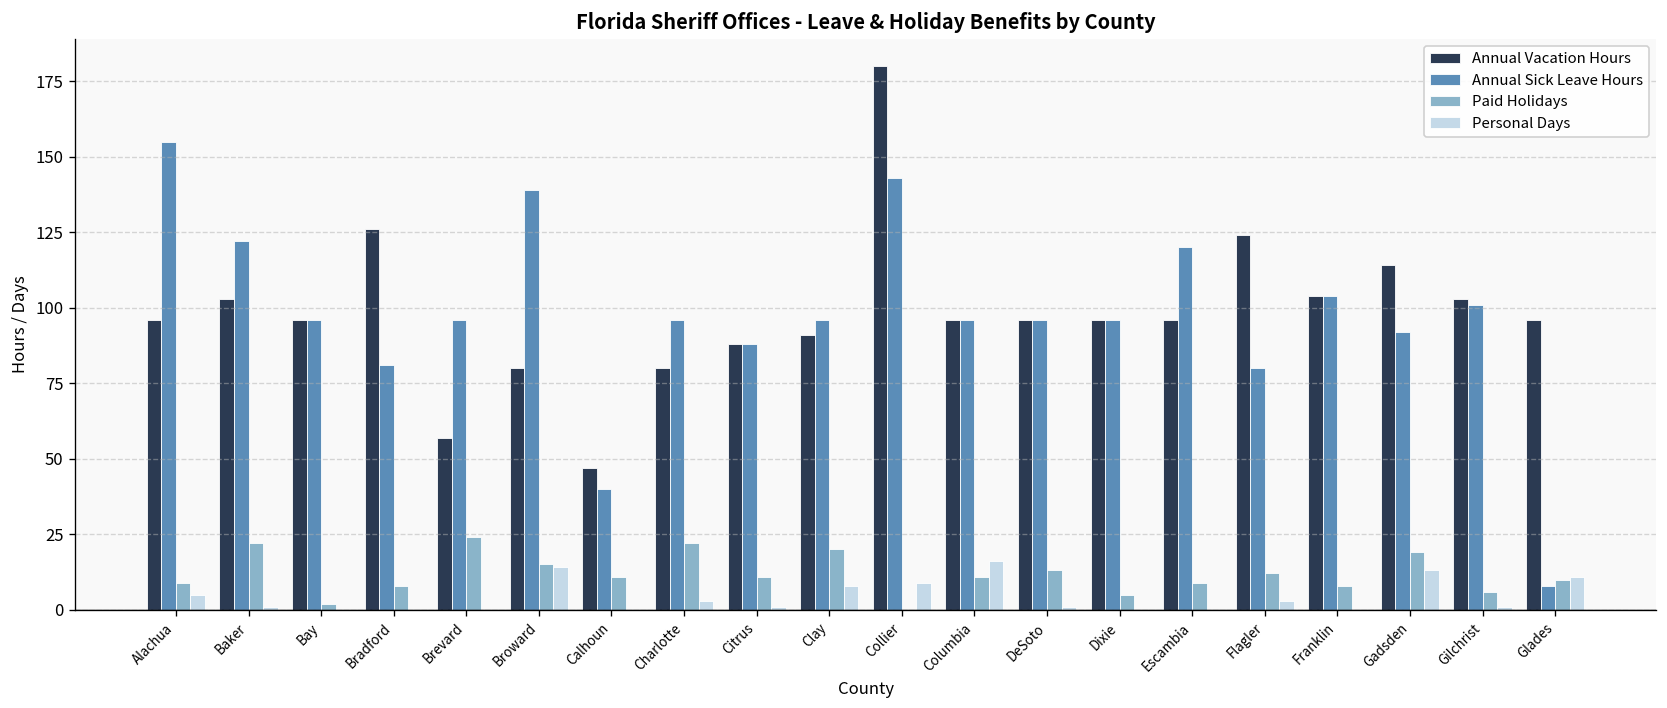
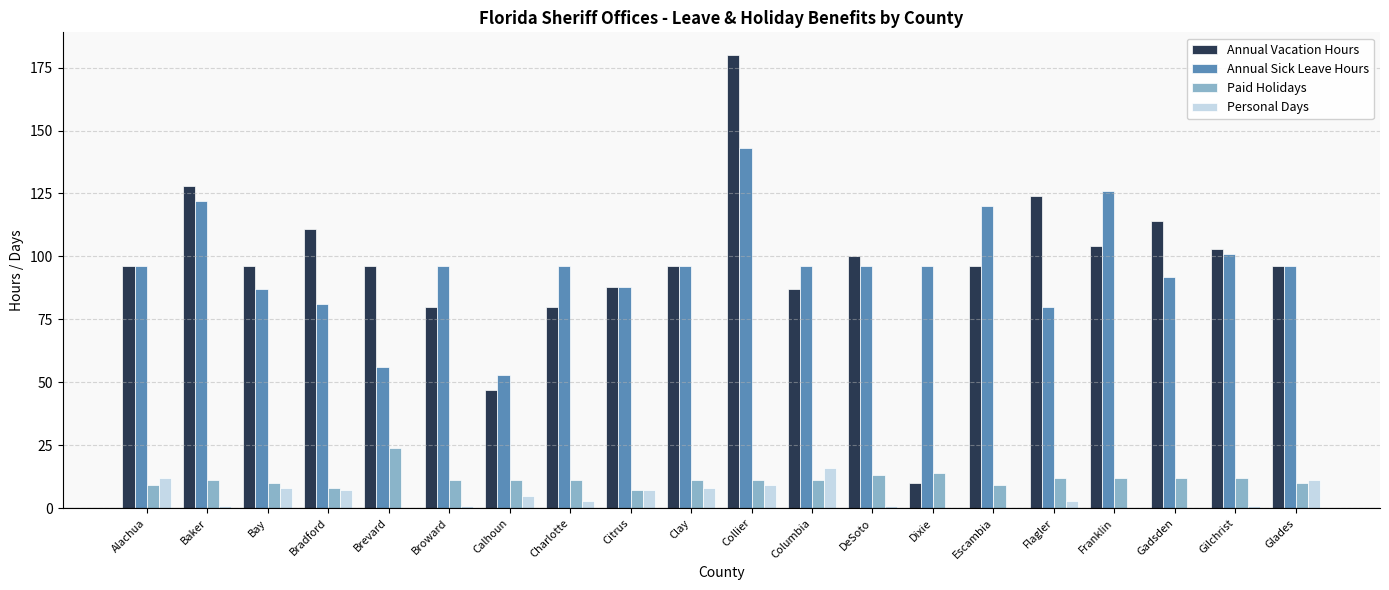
  {
    "Annual Vacation Hours": {
      "Alachua": 96,
-     "Baker": 103,
+     "Baker": 128,
      "Bay": 96,
-     "Bradford": 126,
-     "Brevard": 57,
+     "Bradford": 111,
+     "Brevard": 96,
      "Broward": 80,
      "Calhoun": 47,
      "Charlotte": 80,
      "Citrus": 88,
-     "Clay": 91,
+     "Clay": 96,
      "Collier": 180,
-     "Columbia": 96,
-     "DeSoto": 96,
-     "Dixie": 96,
+     "Columbia": 87,
+     "DeSoto": 100,
+     "Dixie": 10,
      "Escambia": 96,
      "Flagler": 124,
      "Franklin": 104,
      "Gadsden": 114,
      "Gilchrist": 103,
      "Glades": 96
    },
    "Annual Sick Leave Hours": {
-     "Alachua": 155,
+     "Alachua": 96,
      "Baker": 122,
-     "Bay": 96,
+     "Bay": 87,
      "Bradford": 81,
-     "Brevard": 96,
-     "Broward": 139,
-     "Calhoun": 40,
+     "Brevard": 56,
+     "Broward": 96,
+     "Calhoun": 53,
      "Charlotte": 96,
      "Citrus": 88,
      "Clay": 96,
      "Collier": 143,
      "Columbia": 96,
      "DeSoto": 96,
      "Dixie": 96,
      "Escambia": 120,
      "Flagler": 80,
-     "Franklin": 104,
+     "Franklin": 126,
      "Gadsden": 92,
      "Gilchrist": 101,
-     "Glades": 8
+     "Glades": 96
    },
    "Paid Holidays": {
      "Alachua": 9,
-     "Baker": 22,
-     "Bay": 2,
+     "Baker": 11,
+     "Bay": 10,
      "Bradford": 8,
      "Brevard": 24,
-     "Broward": 15,
+     "Broward": 11,
      "Calhoun": 11,
-     "Charlotte": 22,
-     "Citrus": 11,
-     "Clay": 20,
-     "Collier": 0,
+     "Charlotte": 11,
+     "Citrus": 7,
+     "Clay": 11,
+     "Collier": 11,
      "Columbia": 11,
      "DeSoto": 13,
-     "Dixie": 5,
+     "Dixie": 14,
      "Escambia": 9,
      "Flagler": 12,
-     "Franklin": 8,
-     "Gadsden": 19,
-     "Gilchrist": 6,
+     "Franklin": 12,
+     "Gadsden": 12,
+     "Gilchrist": 12,
      "Glades": 10
    },
    "Personal Days": {
-     "Alachua": 5,
+     "Alachua": 12,
      "Baker": 1,
-     "Bay": 0,
-     "Bradford": 0,
+     "Bay": 8,
+     "Bradford": 7,
      "Brevard": 0,
-     "Broward": 14,
-     "Calhoun": 0,
+     "Broward": 1,
+     "Calhoun": 5,
      "Charlotte": 3,
-     "Citrus": 1,
+     "Citrus": 7,
      "Clay": 8,
      "Collier": 9,
      "Columbia": 16,
      "DeSoto": 1,
      "Dixie": 0,
      "Escambia": 0,
      "Flagler": 3,
      "Franklin": 0,
-     "Gadsden": 13,
+     "Gadsden": 0,
      "Gilchrist": 1,
      "Glades": 11
    }
  }
